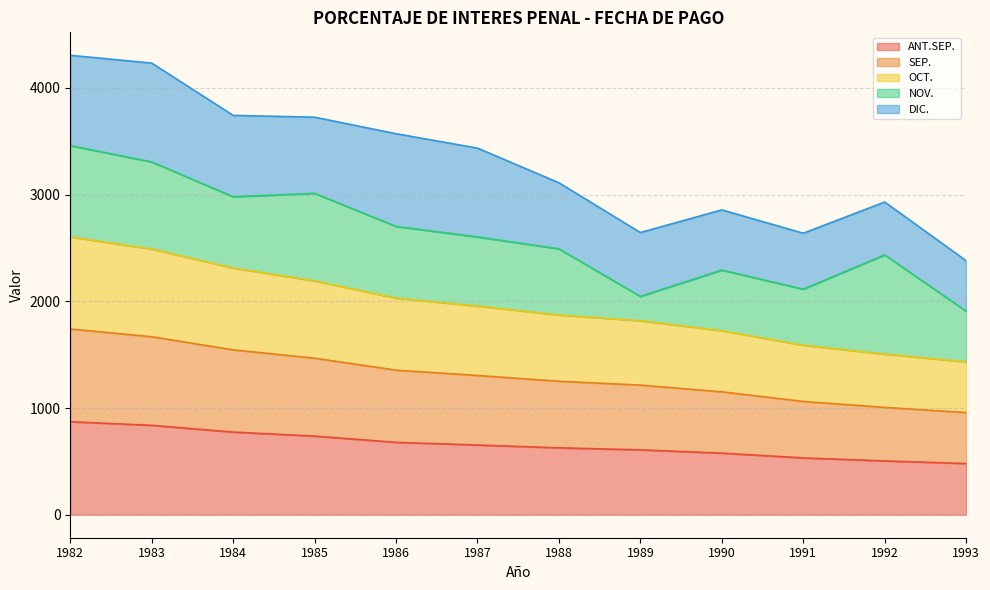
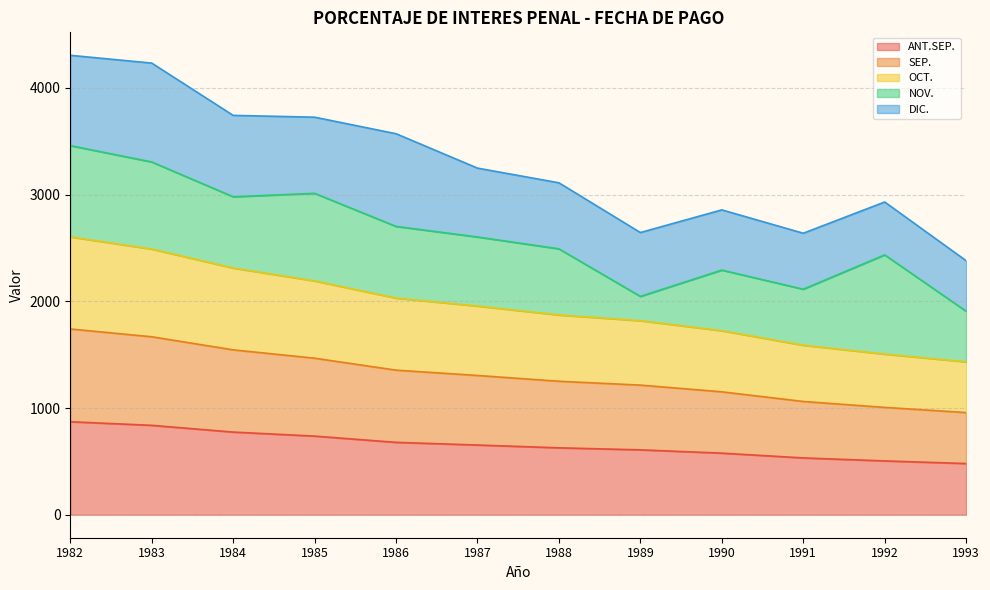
  {
    "NOV.": {
      "1982": 860,
      "1983": 820,
      "1984": 670,
      "1985": 820,
      "1986": 670,
      "1987": 650,
      "1988": 620,
      "1989": 230,
      "1990": 570,
      "1991": 530,
      "1992": 930,
      "1993": 470
    },
    "DIC.": {
      "1982": 850,
      "1983": 930,
      "1984": 760,
      "1985": 710,
      "1986": 870,
-     "1987": 830,
+     "1987": 650,
      "1988": 620,
      "1989": 600,
      "1990": 560,
      "1991": 520,
      "1992": 500,
      "1993": 470
    }
  }
